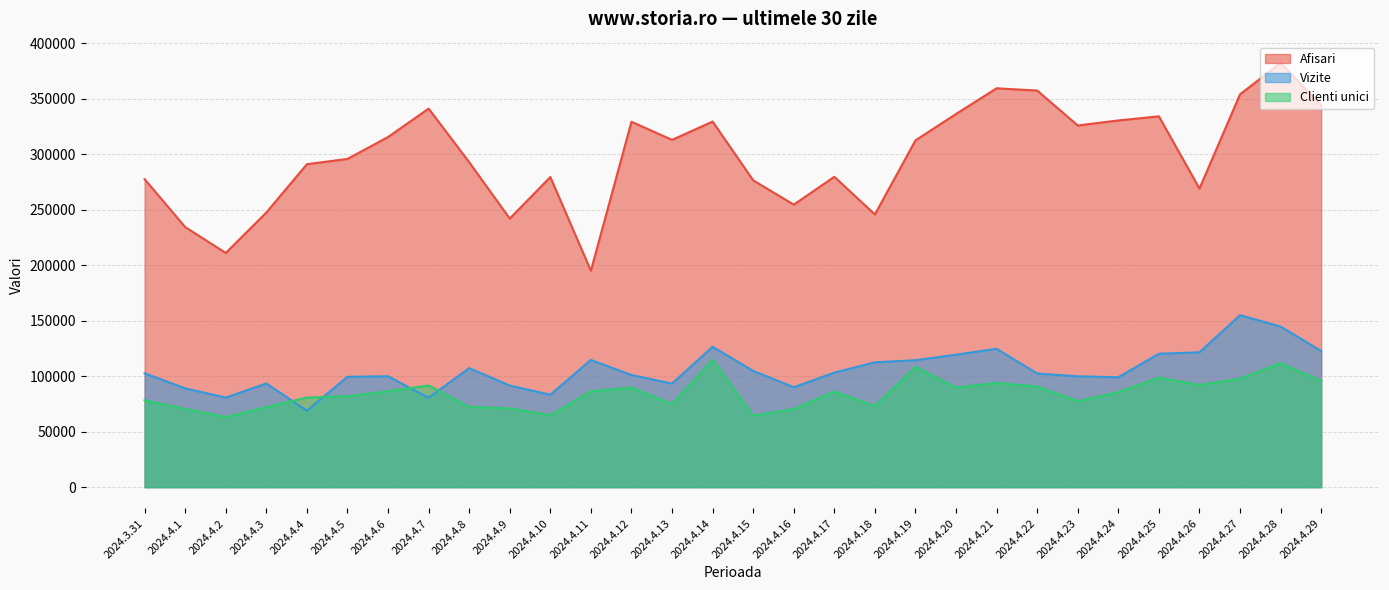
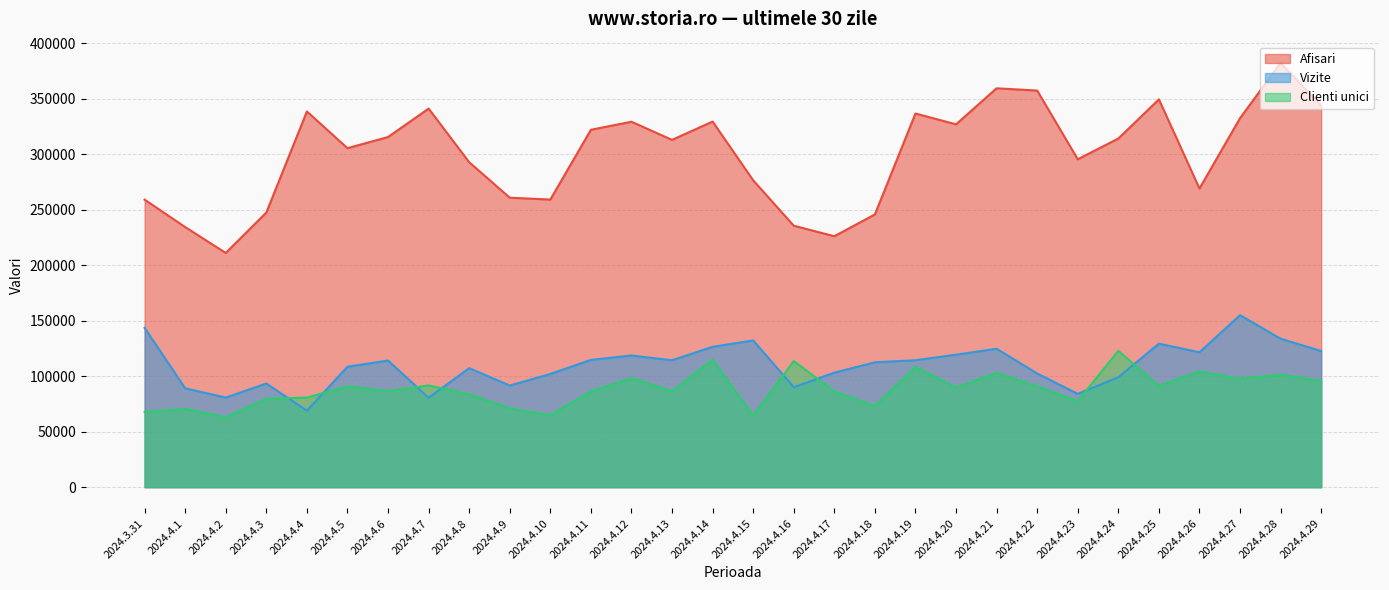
  {
    "Afisari": {
-     "2024.3.31": 278000,
+     "2024.3.31": 259000,
      "2024.4.1": 234000,
      "2024.4.2": 211000,
      "2024.4.3": 247000,
-     "2024.4.4": 291000,
-     "2024.4.5": 296000,
+     "2024.4.4": 339000,
+     "2024.4.5": 305000,
      "2024.4.6": 316000,
      "2024.4.7": 341000,
      "2024.4.8": 293000,
-     "2024.4.9": 242000,
-     "2024.4.10": 279000,
-     "2024.4.11": 195000,
+     "2024.4.9": 261000,
+     "2024.4.10": 259000,
+     "2024.4.11": 322000,
      "2024.4.12": 329000,
      "2024.4.13": 313000,
      "2024.4.14": 329000,
      "2024.4.15": 276000,
-     "2024.4.16": 255000,
-     "2024.4.17": 280000,
+     "2024.4.16": 236000,
+     "2024.4.17": 226000,
      "2024.4.18": 246000,
-     "2024.4.19": 313000,
-     "2024.4.20": 336000,
+     "2024.4.19": 337000,
+     "2024.4.20": 327000,
      "2024.4.21": 359000,
      "2024.4.22": 357000,
-     "2024.4.23": 326000,
-     "2024.4.24": 330000,
-     "2024.4.25": 334000,
+     "2024.4.23": 295000,
+     "2024.4.24": 314000,
+     "2024.4.25": 349000,
      "2024.4.26": 269000,
-     "2024.4.27": 354000
+     "2024.4.27": 333000
    },
    "Vizite": {
-     "2024.3.31": 103000,
+     "2024.3.31": 144000,
      "2024.4.1": 89000,
      "2024.4.2": 81000,
      "2024.4.3": 93000,
      "2024.4.4": 69000,
-     "2024.4.5": 99000,
-     "2024.4.6": 100000,
+     "2024.4.5": 109000,
+     "2024.4.6": 114000,
      "2024.4.7": 81000,
      "2024.4.8": 107000,
      "2024.4.9": 92000,
-     "2024.4.10": 83000,
+     "2024.4.10": 102000,
      "2024.4.11": 115000,
-     "2024.4.12": 101000,
-     "2024.4.13": 93000,
+     "2024.4.12": 119000,
+     "2024.4.13": 114000,
      "2024.4.14": 126000,
-     "2024.4.15": 105000,
+     "2024.4.15": 132000,
      "2024.4.16": 90000,
      "2024.4.17": 103000,
      "2024.4.18": 113000,
      "2024.4.19": 114000,
      "2024.4.20": 119000,
      "2024.4.21": 125000,
      "2024.4.22": 102000,
-     "2024.4.23": 100000,
+     "2024.4.23": 84000,
      "2024.4.24": 99000,
-     "2024.4.25": 120000,
+     "2024.4.25": 129000,
      "2024.4.26": 122000,
      "2024.4.27": 155000,
-     "2024.4.28": 145000,
+     "2024.4.28": 134000,
      "2024.4.29": 123000
    },
    "Clienti unici": {
-     "2024.3.31": 78000,
+     "2024.3.31": 68000,
      "2024.4.1": 71000,
      "2024.4.2": 63000,
-     "2024.4.3": 72000,
+     "2024.4.3": 80000,
      "2024.4.4": 81000,
-     "2024.4.5": 82000,
+     "2024.4.5": 91000,
      "2024.4.6": 86000,
      "2024.4.7": 92000,
-     "2024.4.8": 72000,
+     "2024.4.8": 84000,
      "2024.4.9": 71000,
      "2024.4.10": 65000,
      "2024.4.11": 86000,
-     "2024.4.12": 90000,
-     "2024.4.13": 75000,
+     "2024.4.12": 98000,
+     "2024.4.13": 87000,
      "2024.4.14": 115000,
      "2024.4.15": 64000,
-     "2024.4.16": 70000,
+     "2024.4.16": 114000,
      "2024.4.17": 86000,
      "2024.4.18": 73000,
      "2024.4.19": 108000,
      "2024.4.20": 90000,
-     "2024.4.21": 94000,
+     "2024.4.21": 103000,
      "2024.4.22": 91000,
      "2024.4.23": 78000,
-     "2024.4.24": 86000,
-     "2024.4.25": 99000,
-     "2024.4.26": 92000,
+     "2024.4.24": 123000,
+     "2024.4.25": 91000,
+     "2024.4.26": 104000,
      "2024.4.27": 98000,
-     "2024.4.28": 112000,
+     "2024.4.28": 101000,
      "2024.4.29": 96000
    }
  }
